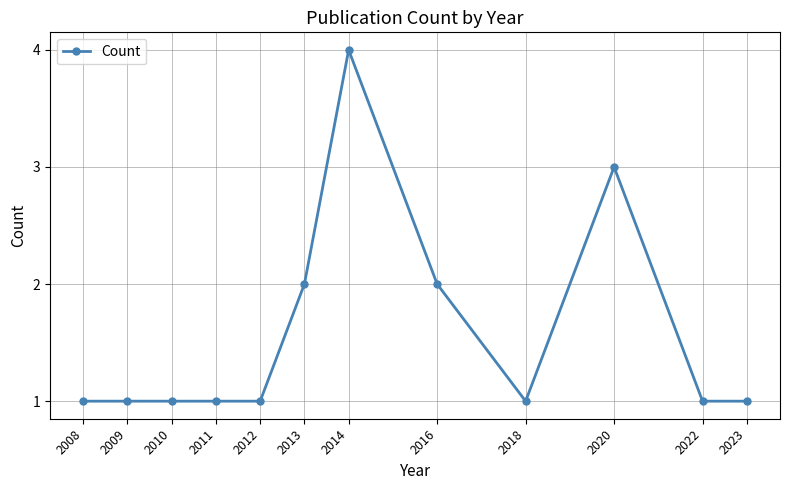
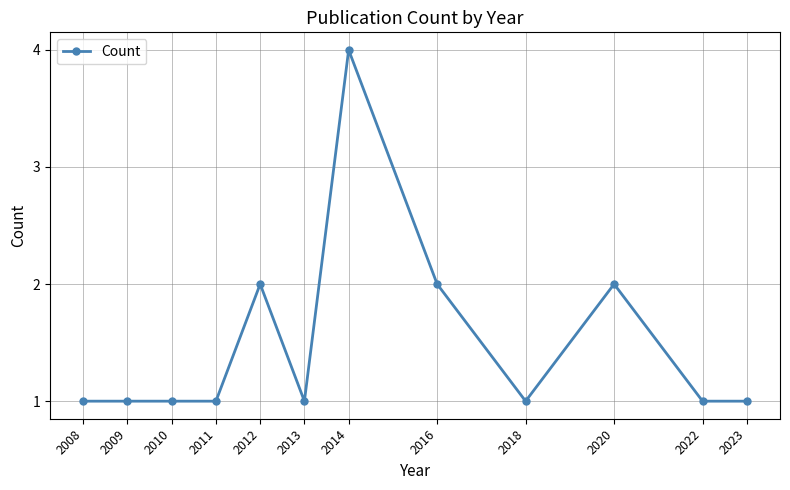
  {
    "2008": 1,
    "2009": 1,
    "2010": 1,
    "2011": 1,
-   "2012": 1,
-   "2013": 2,
+   "2012": 2,
+   "2013": 1,
    "2014": 4,
    "2016": 2,
    "2018": 1,
-   "2020": 3,
+   "2020": 2,
    "2022": 1,
    "2023": 1
  }
